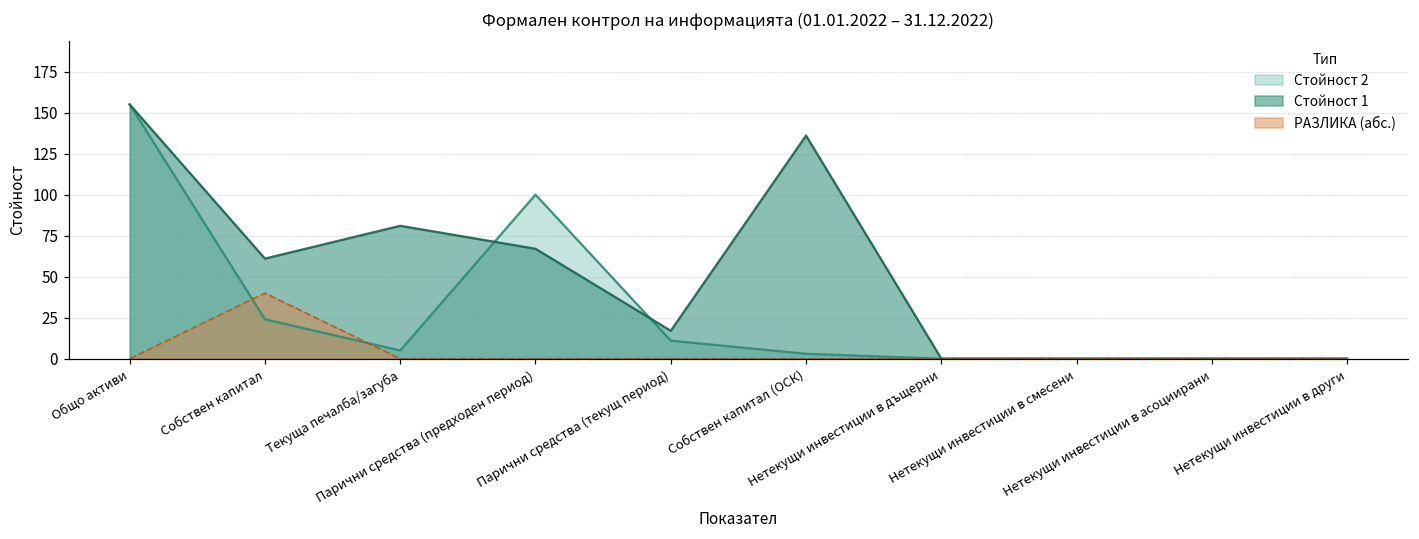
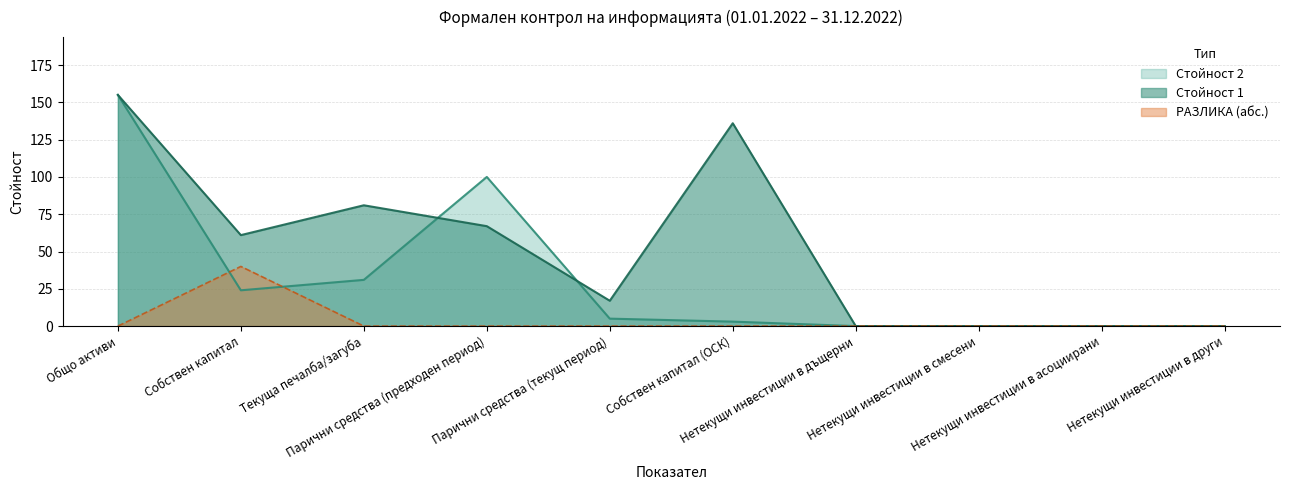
  {
    "Стойност 2": {
      "Собствен капитал": 24,
-     "Текуща печалба/загуба": 5,
+     "Текуща печалба/загуба": 31,
      "Парични средства (предходен период)": 100,
-     "Парични средства (текущ период)": 11,
+     "Парични средства (текущ период)": 5,
      "Собствен капитал (ОСК)": 3
    },
    "Стойност 1": {
      "Собствен капитал": 61,
      "Текуща печалба/загуба": 81,
      "Парични средства (предходен период)": 67,
      "Парични средства (текущ период)": 17,
      "Собствен капитал (ОСК)": 136
    },
    "РАЗЛИКА (абс.)": {
      "Общо активи": 0,
      "Собствен капитал": 40,
      "Текуща печалба/загуба": 0,
      "Парични средства (предходен период)": 0,
      "Парични средства (текущ период)": 0,
      "Собствен капитал (ОСК)": 0
    }
  }
